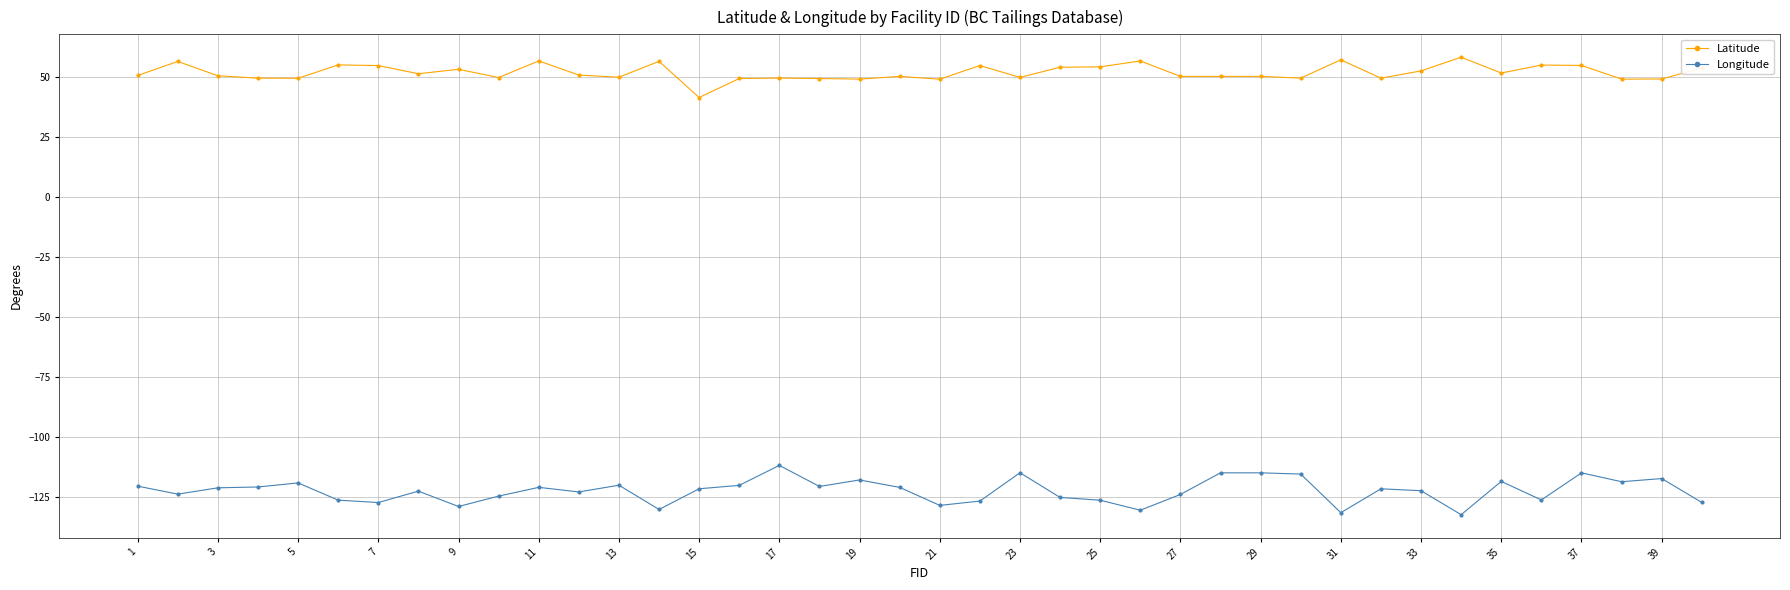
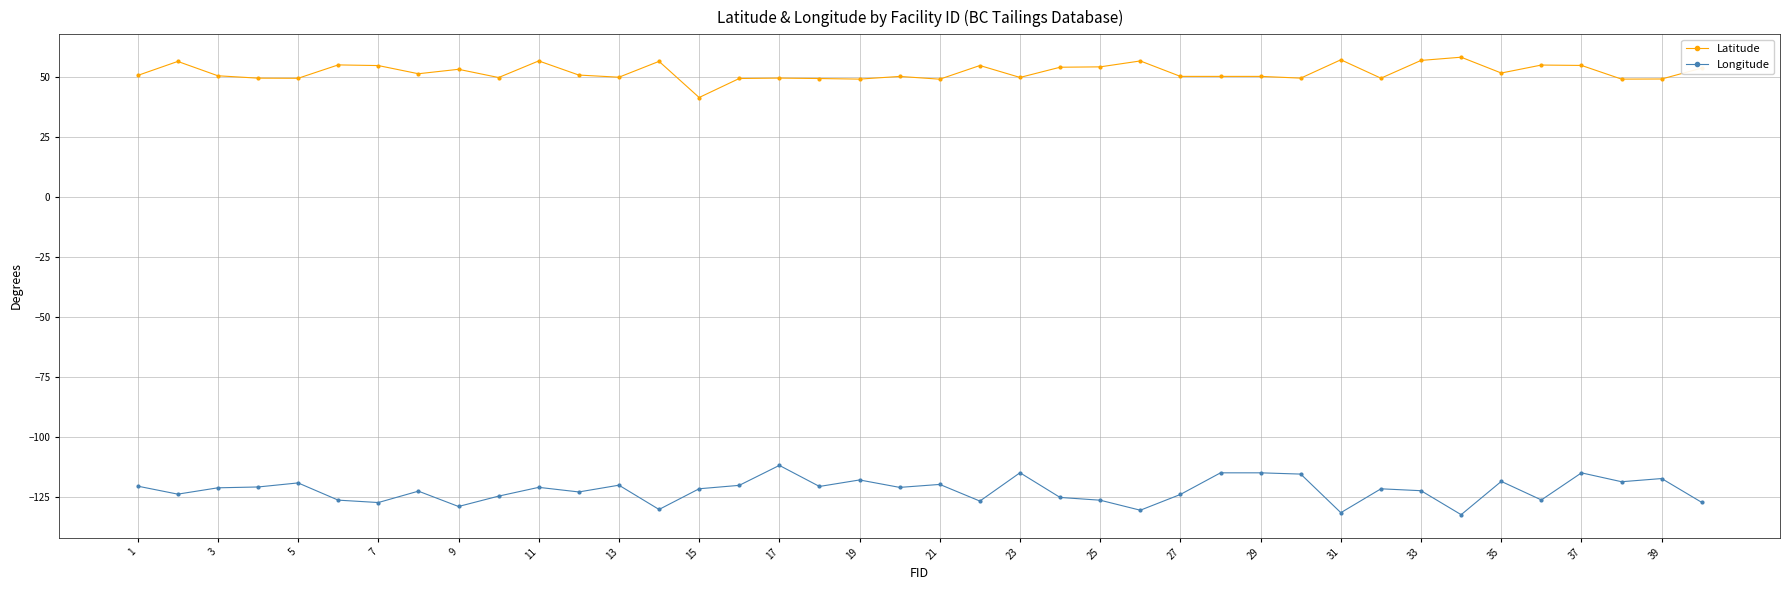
  {
    "Latitude": {
      "1": 51,
      "3": 50,
      "5": 49,
      "7": 55,
      "9": 53,
      "11": 57,
      "13": 50,
      "15": 41,
      "17": 50,
      "19": 49,
      "21": 49,
      "23": 50,
      "25": 54,
      "27": 50,
      "29": 50,
      "31": 57,
-     "33": 53,
+     "33": 57,
      "35": 52,
      "37": 55,
      "39": 49
    },
    "Longitude": {
      "1": -120,
      "3": -121,
      "5": -119,
      "7": -127,
      "9": -129,
      "11": -121,
      "13": -120,
      "15": -121,
      "17": -112,
      "19": -118,
-     "21": -128,
+     "21": -120,
      "23": -115,
      "25": -126,
      "27": -124,
      "29": -115,
      "31": -131,
      "33": -122,
      "35": -118,
      "37": -115,
      "39": -117
    }
  }
